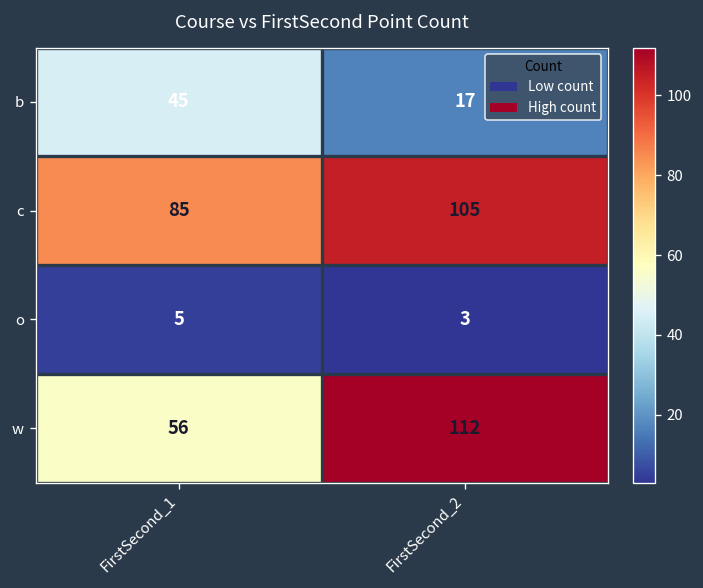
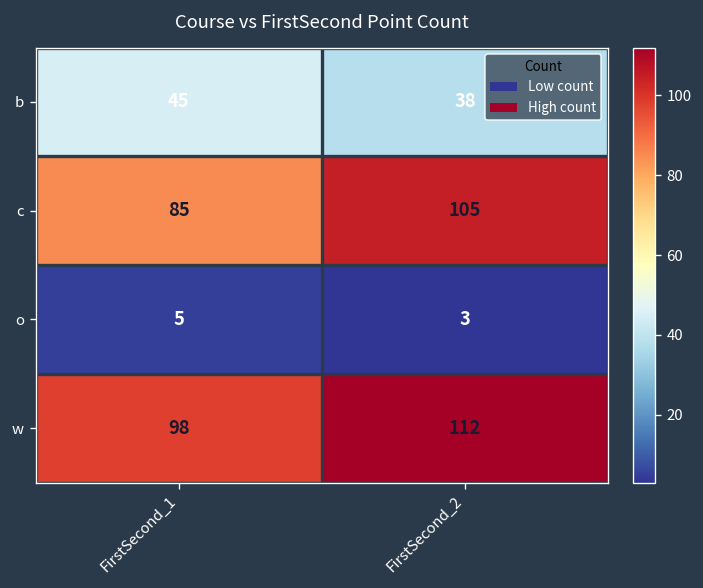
  {
    "b": {
-     "FirstSecond_2": 17
+     "FirstSecond_2": 38
    },
    "c": {
      "FirstSecond_1": 85,
      "FirstSecond_2": 105
    },
    "o": {
      "FirstSecond_1": 5,
      "FirstSecond_2": 3
    },
    "w": {
-     "FirstSecond_1": 56,
+     "FirstSecond_1": 98,
      "FirstSecond_2": 112
    }
  }
